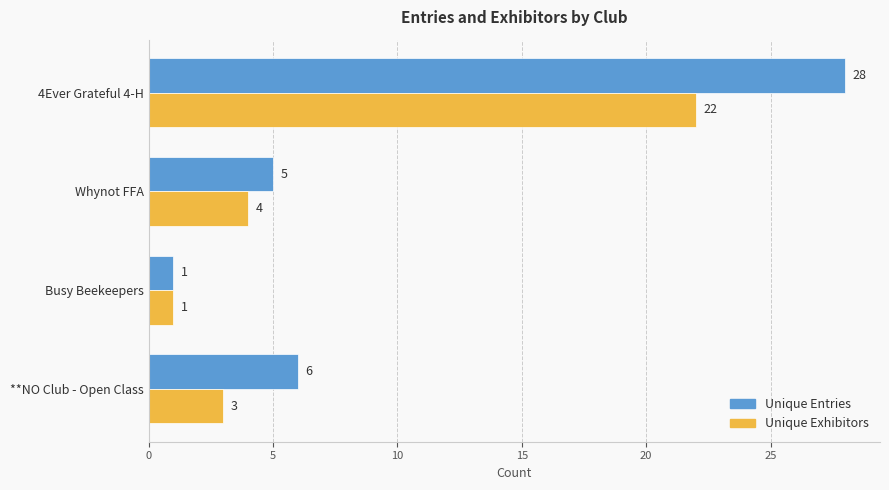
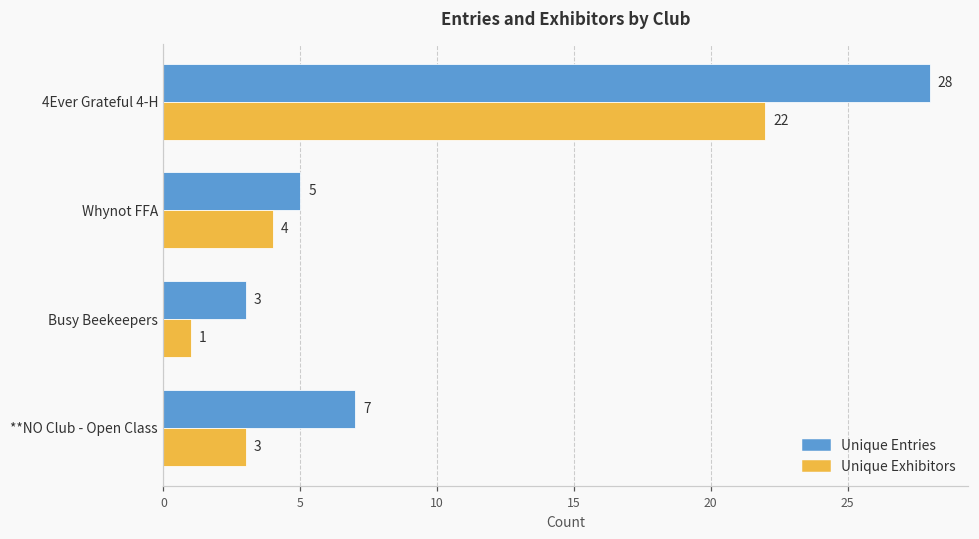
  {
    "Unique Entries": {
      "4Ever Grateful 4-H": 28,
      "Whynot FFA": 5,
-     "Busy Beekeepers": 1,
-     "**NO Club - Open Class": 6
+     "Busy Beekeepers": 3,
+     "**NO Club - Open Class": 7
    },
    "Unique Exhibitors": {
      "4Ever Grateful 4-H": 22,
      "Whynot FFA": 4,
      "Busy Beekeepers": 1,
      "**NO Club - Open Class": 3
    }
  }
